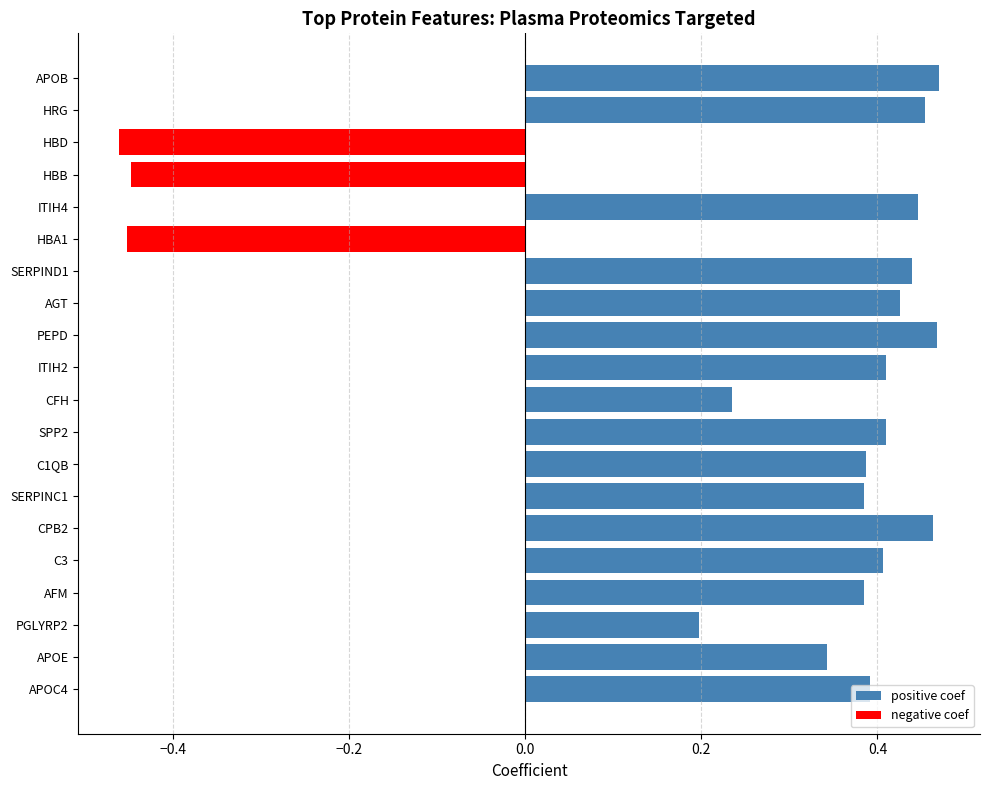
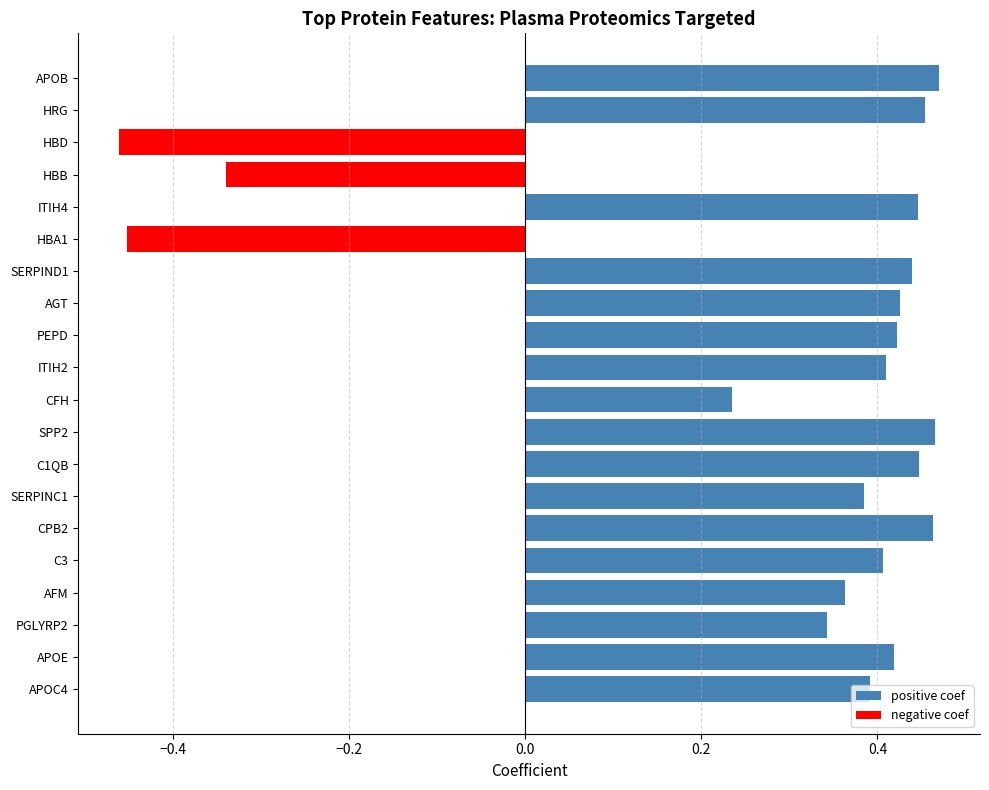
  {
    "positive coef": {
      "APOB": 0.47,
      "HRG": 0.45,
      "HBD": 0.00,
      "HBB": 0.00,
      "ITIH4": 0.45,
      "HBA1": 0.00,
      "SERPIND1": 0.44,
      "AGT": 0.43,
-     "PEPD": 0.47,
+     "PEPD": 0.42,
      "ITIH2": 0.41,
      "CFH": 0.24,
-     "SPP2": 0.41,
-     "C1QB": 0.39,
+     "SPP2": 0.47,
+     "C1QB": 0.45,
      "SERPINC1": 0.38,
      "CPB2": 0.46,
      "C3": 0.41,
-     "AFM": 0.39,
-     "PGLYRP2": 0.20,
-     "APOE": 0.34
+     "AFM": 0.36,
+     "PGLYRP2": 0.34,
+     "APOE": 0.42
    },
    "negative coef": {
      "APOB": 0.00,
      "HRG": 0.00,
      "HBD": -0.46,
-     "HBB": -0.45,
+     "HBB": -0.34,
      "ITIH4": 0.00,
      "HBA1": -0.45,
      "SERPIND1": 0.00,
      "AGT": 0.00,
      "PEPD": 0.00,
      "ITIH2": 0.00,
      "CFH": 0.00,
      "SPP2": 0.00,
      "C1QB": 0.00,
      "SERPINC1": 0.00,
      "CPB2": 0.00,
      "C3": 0.00,
      "AFM": 0.00,
      "PGLYRP2": 0.00,
      "APOE": 0.00,
      "APOC4": 0.00
    }
  }
